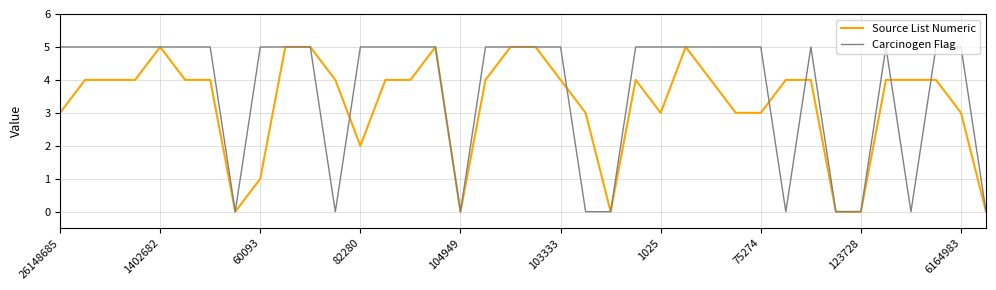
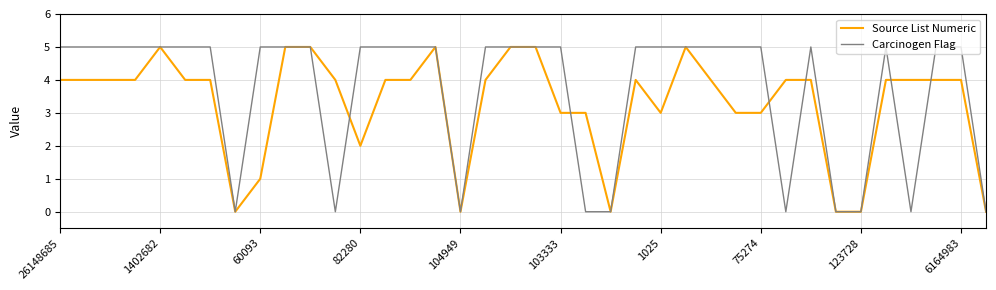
  {
    "Source List Numeric": {
-     "26148685": 3,
+     "26148685": 4,
      "60093": 1,
      "82280": 2,
-     "103333": 4,
+     "103333": 3,
      "1025": 3,
      "75274": 3,
-     "6164983": 3
+     "6164983": 4
    },
    "Carcinogen Flag": {
      "26148685": 5,
      "60093": 5,
      "82280": 5,
      "103333": 5,
      "1025": 5,
      "75274": 5
    }
  }
